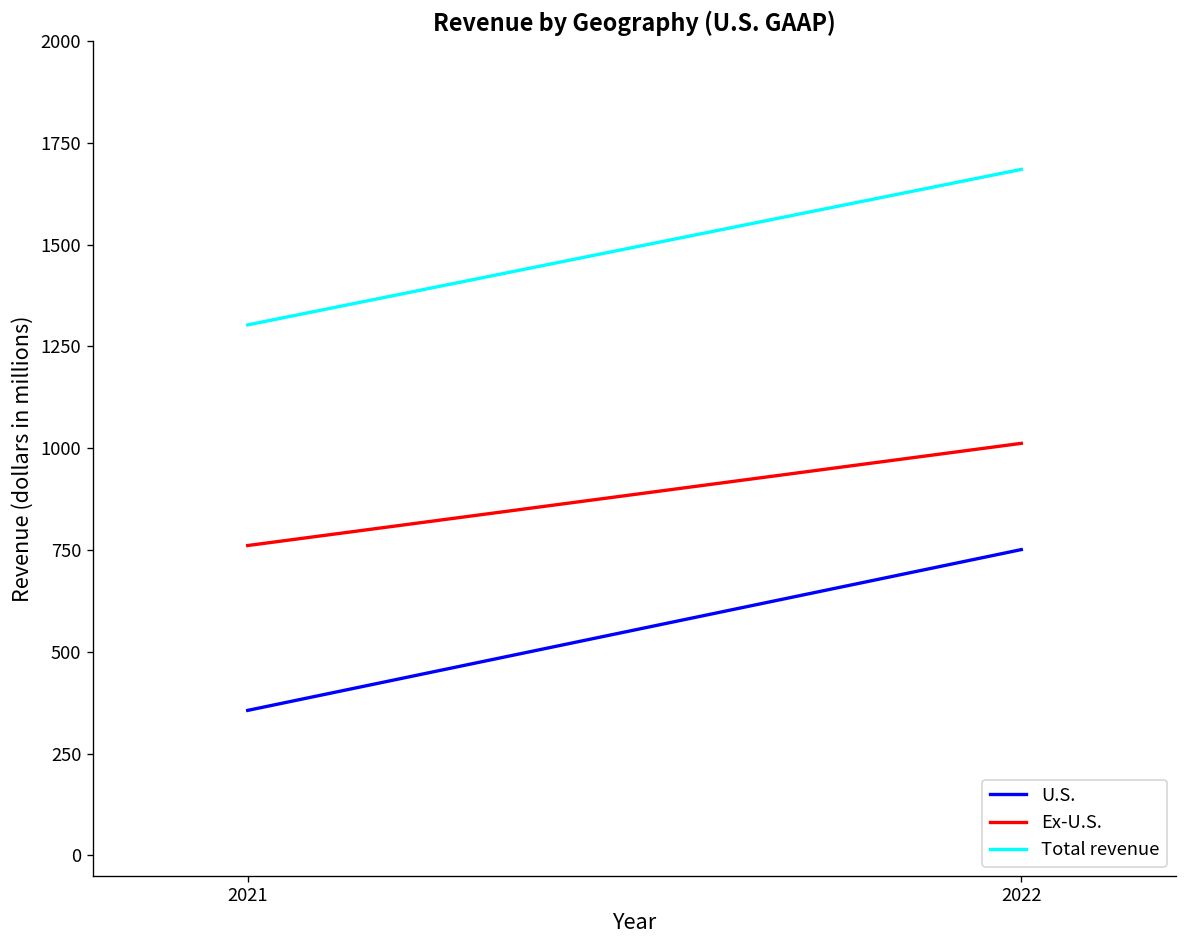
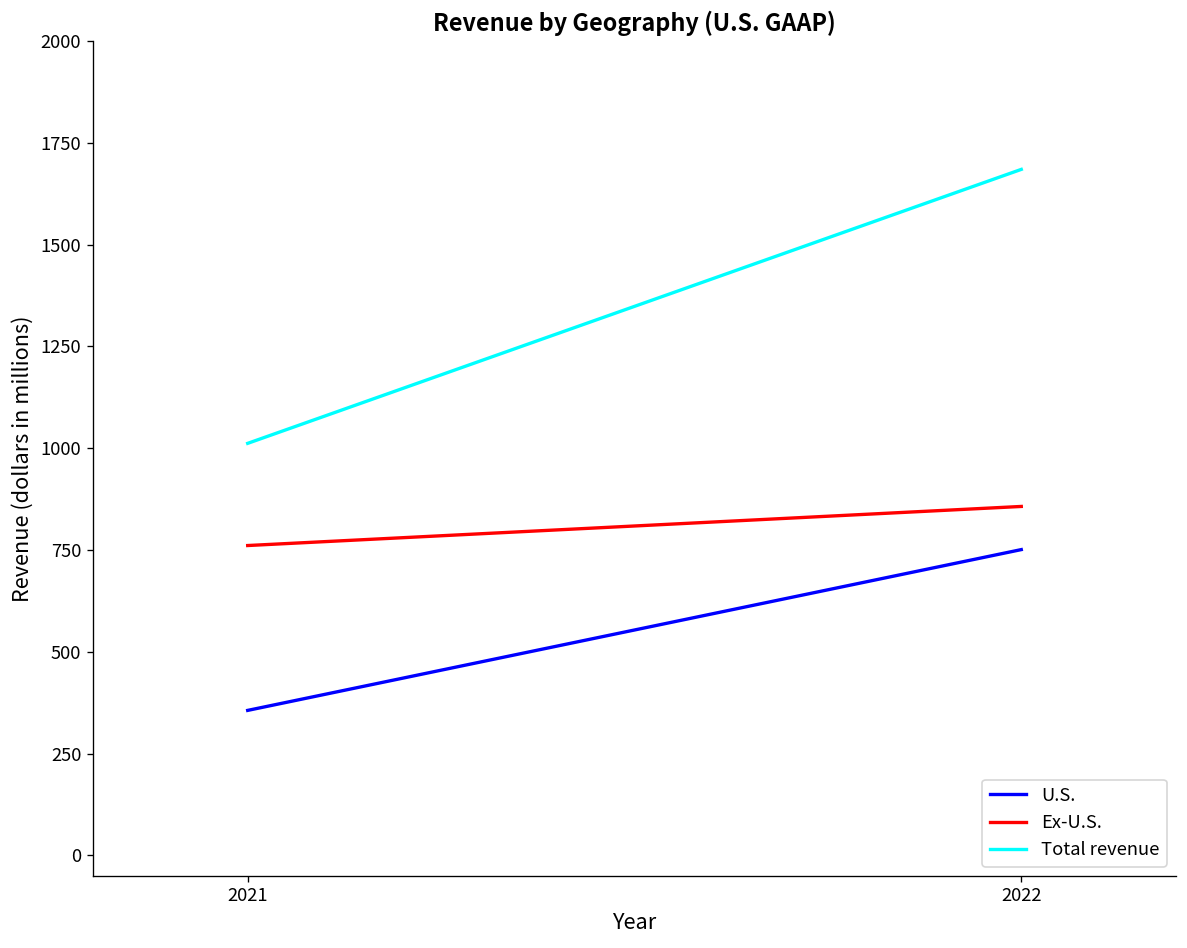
  {
    "U.S.": {
      "2021": 360,
      "2022": 750
    },
    "Ex-U.S.": {
      "2021": 760,
-     "2022": 1010
+     "2022": 860
    },
    "Total revenue": {
-     "2021": 1300,
+     "2021": 1010,
      "2022": 1690
    }
  }
